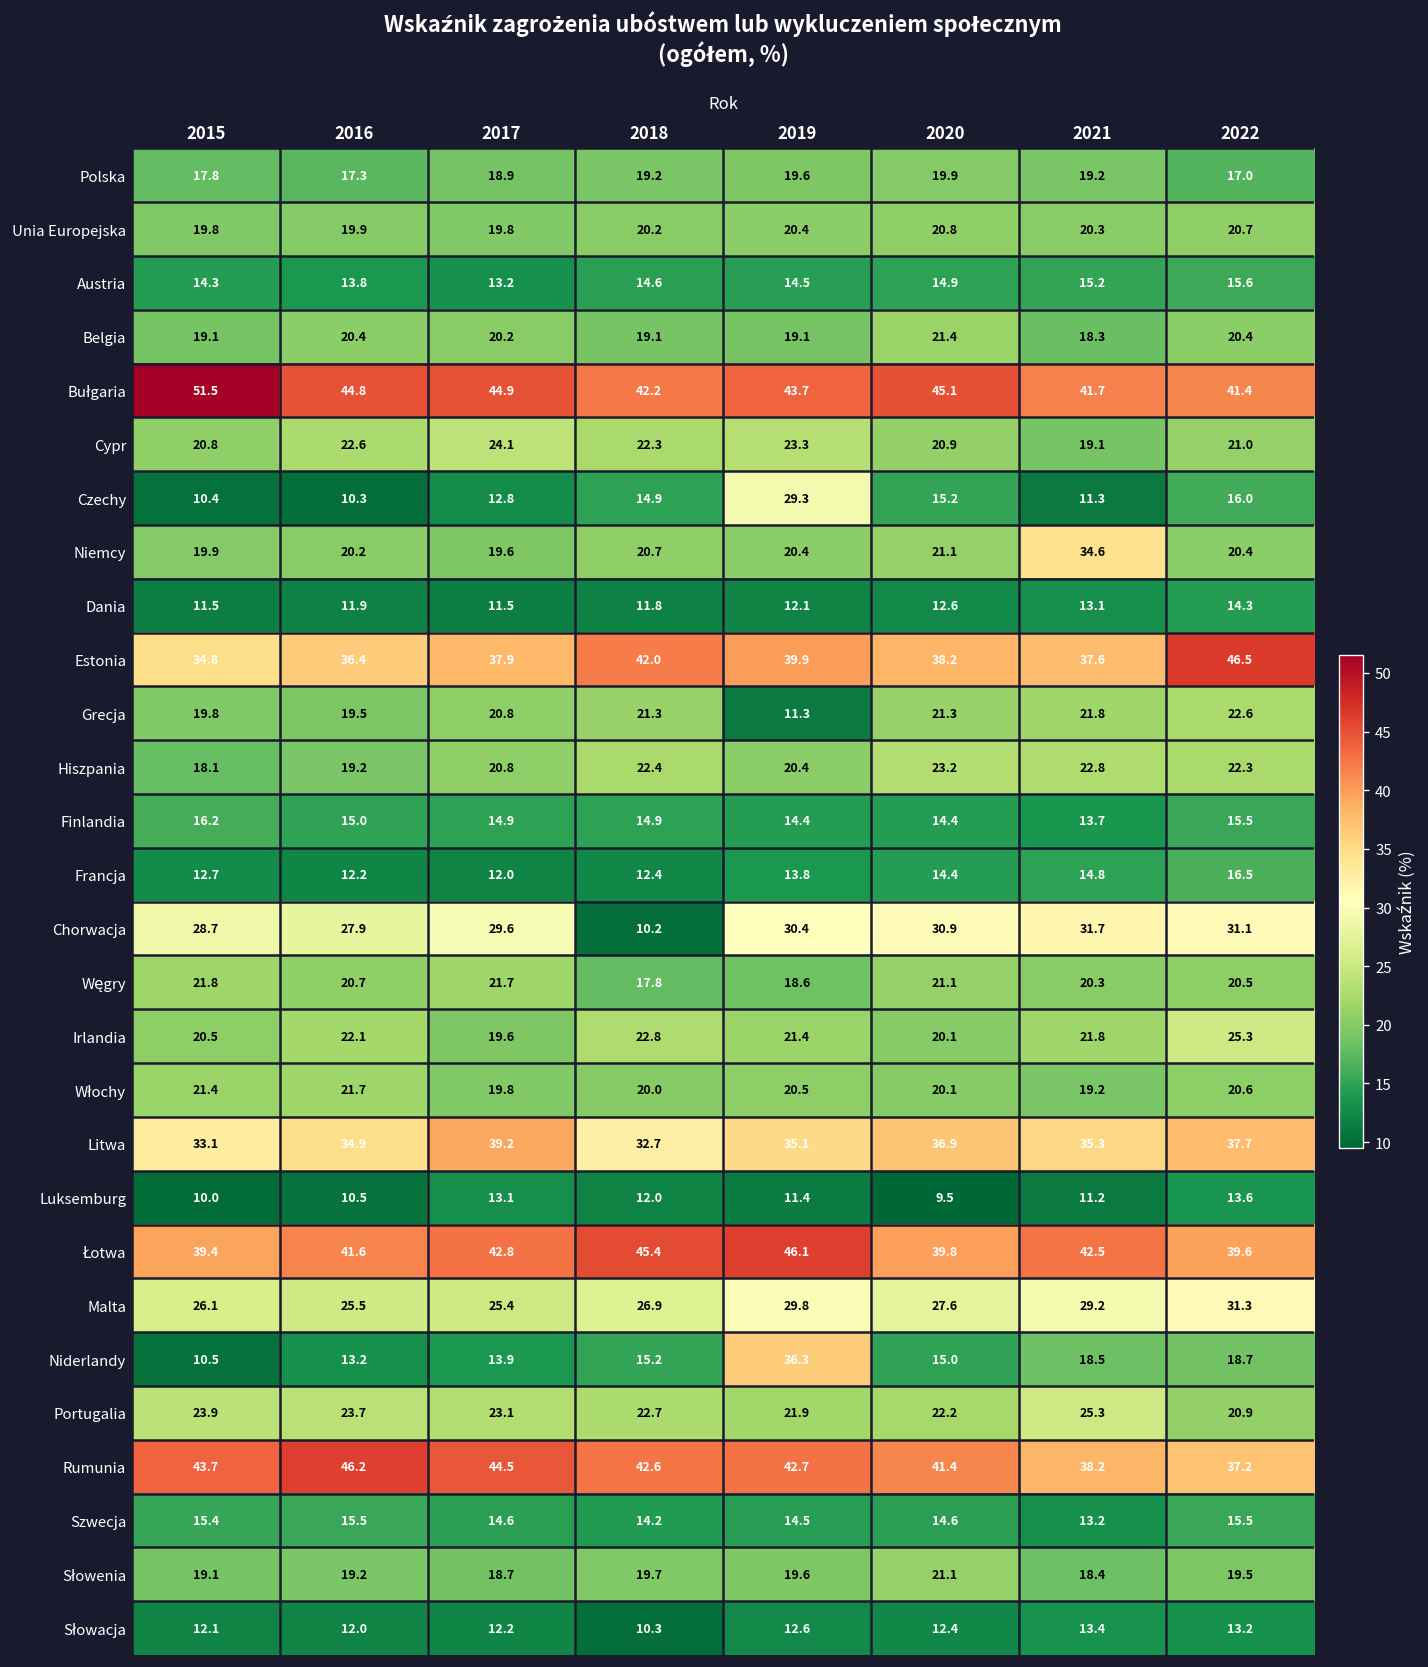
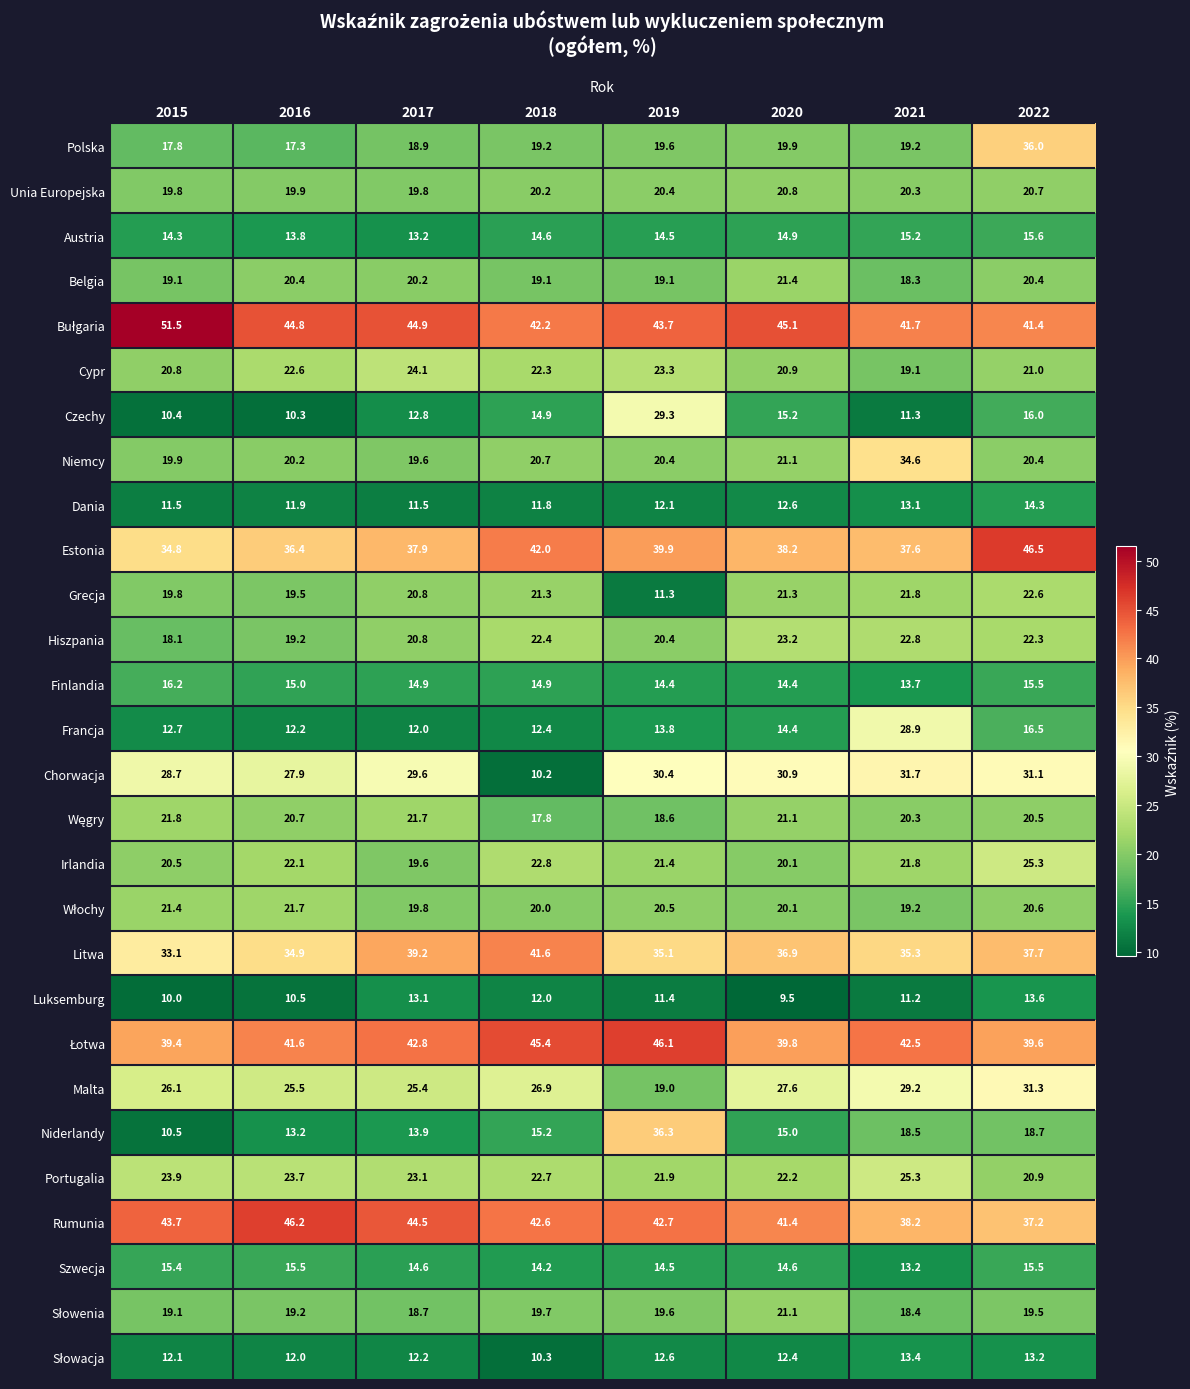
  {
    "Polska": {
      "2015": 17.8,
      "2016": 17.3,
      "2017": 18.9,
      "2018": 19.2,
      "2019": 19.6,
      "2020": 19.9,
      "2021": 19.2,
-     "2022": 17.0
+     "2022": 36.0
    },
    "Francja": {
      "2015": 12.7,
      "2016": 12.2,
      "2017": 12.0,
      "2018": 12.4,
      "2019": 13.8,
      "2020": 14.4,
-     "2021": 14.8,
+     "2021": 28.9,
      "2022": 16.5
    },
    "Litwa": {
      "2015": 33.1,
      "2016": 34.9,
      "2017": 39.2,
-     "2018": 32.7,
+     "2018": 41.6,
      "2019": 35.1,
      "2020": 36.9,
      "2021": 35.3,
      "2022": 37.7
    },
    "Malta": {
      "2015": 26.1,
      "2016": 25.5,
      "2017": 25.4,
      "2018": 26.9,
-     "2019": 29.8,
+     "2019": 19.0,
      "2020": 27.6,
      "2021": 29.2,
      "2022": 31.3
    }
  }
